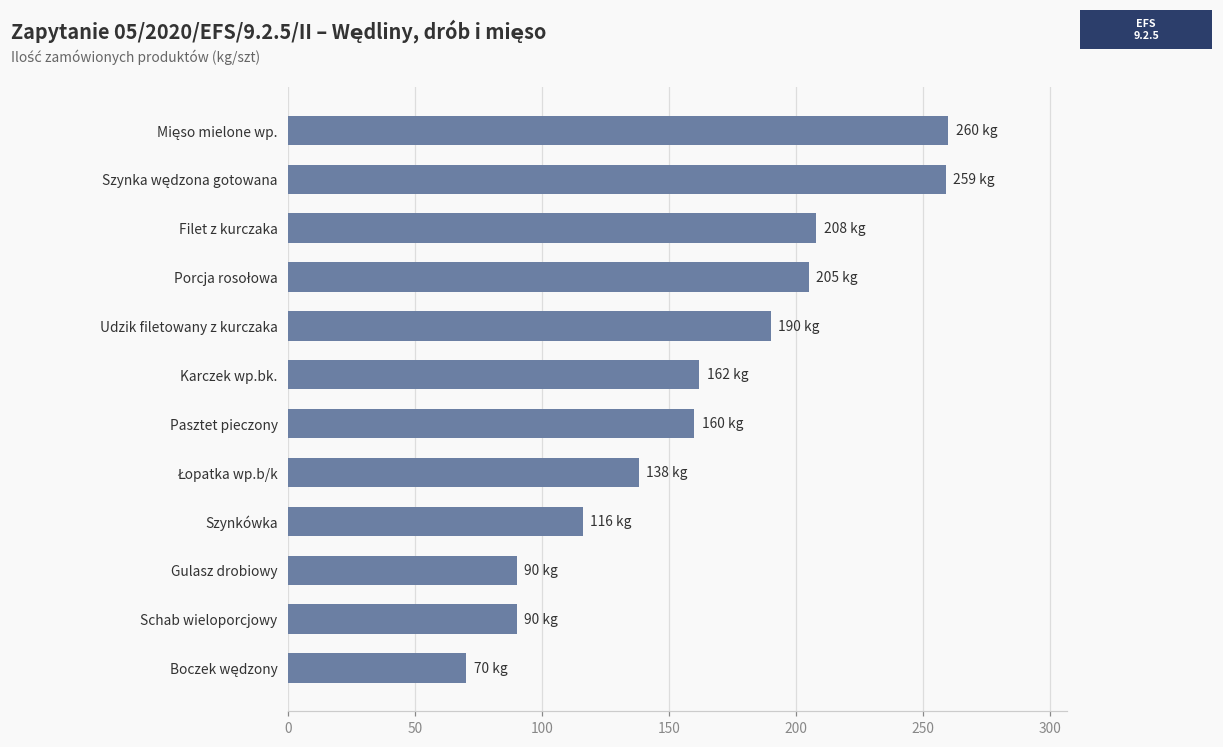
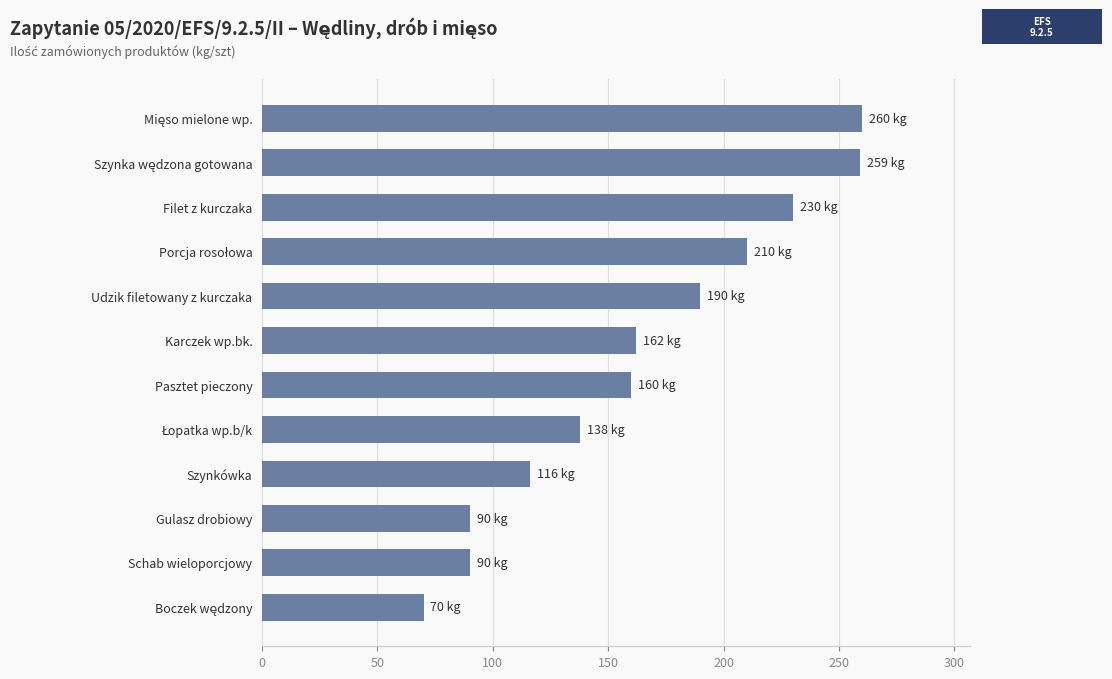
  {
    "Mięso mielone wp.": 260,
    "Szynka wędzona gotowana": 259,
-   "Filet z kurczaka": 208,
-   "Porcja rosołowa": 205,
+   "Filet z kurczaka": 230,
+   "Porcja rosołowa": 210,
    "Udzik filetowany z kurczaka": 190,
    "Karczek wp.bk.": 162,
    "Pasztet pieczony": 160,
    "Łopatka wp.b/k": 138,
    "Szynkówka": 116,
    "Gulasz drobiowy": 90,
    "Schab wieloporcjowy": 90,
    "Boczek wędzony": 70
  }
